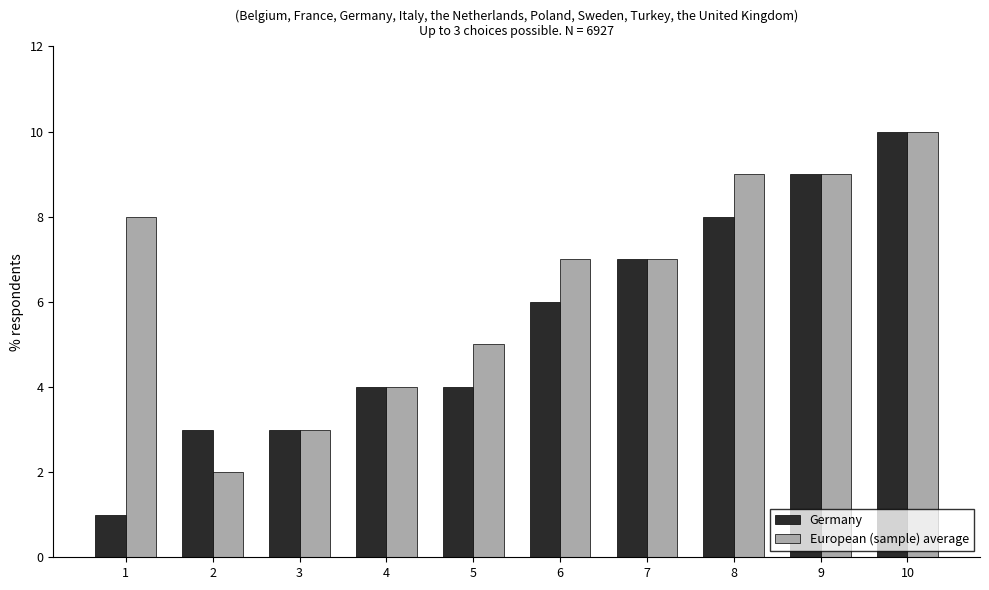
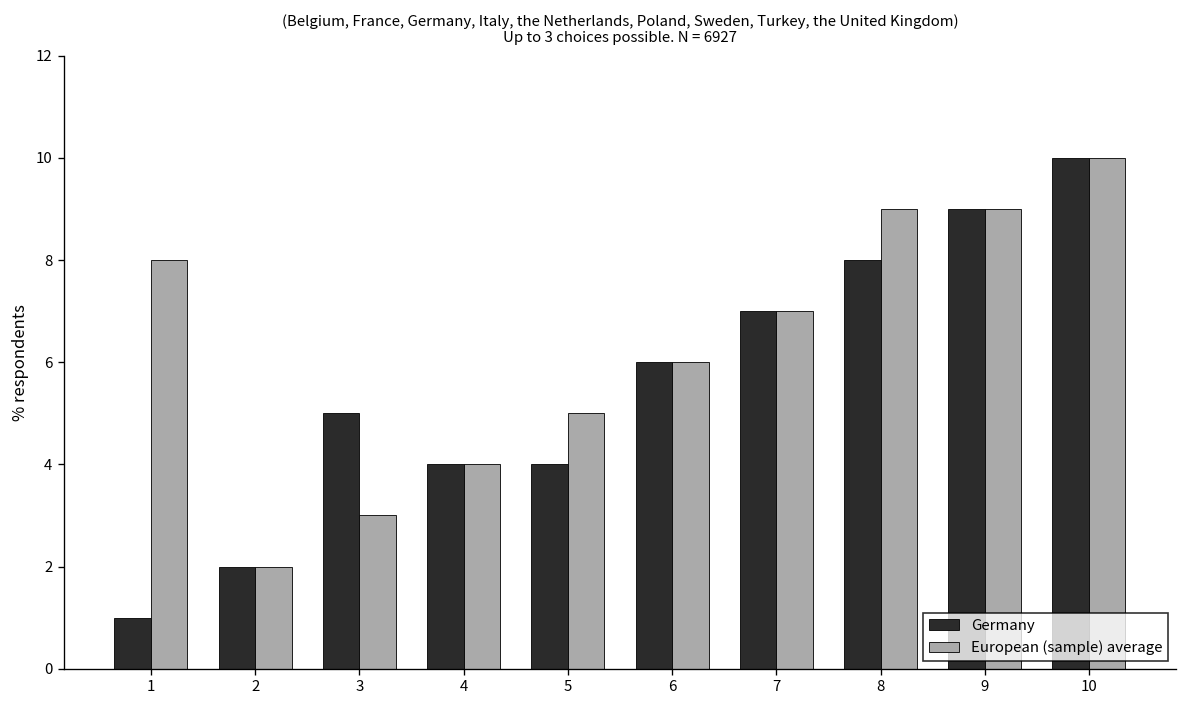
  {
    "Germany": {
      "1": 1,
-     "2": 3,
-     "3": 3,
+     "2": 2,
+     "3": 5,
      "4": 4,
      "5": 4,
      "6": 6,
      "7": 7,
      "8": 8,
      "9": 9,
      "10": 10
    },
    "European (sample) average": {
      "1": 8,
      "2": 2,
      "3": 3,
      "4": 4,
      "5": 5,
-     "6": 7,
+     "6": 6,
      "7": 7,
      "8": 9,
      "9": 9,
      "10": 10
    }
  }
